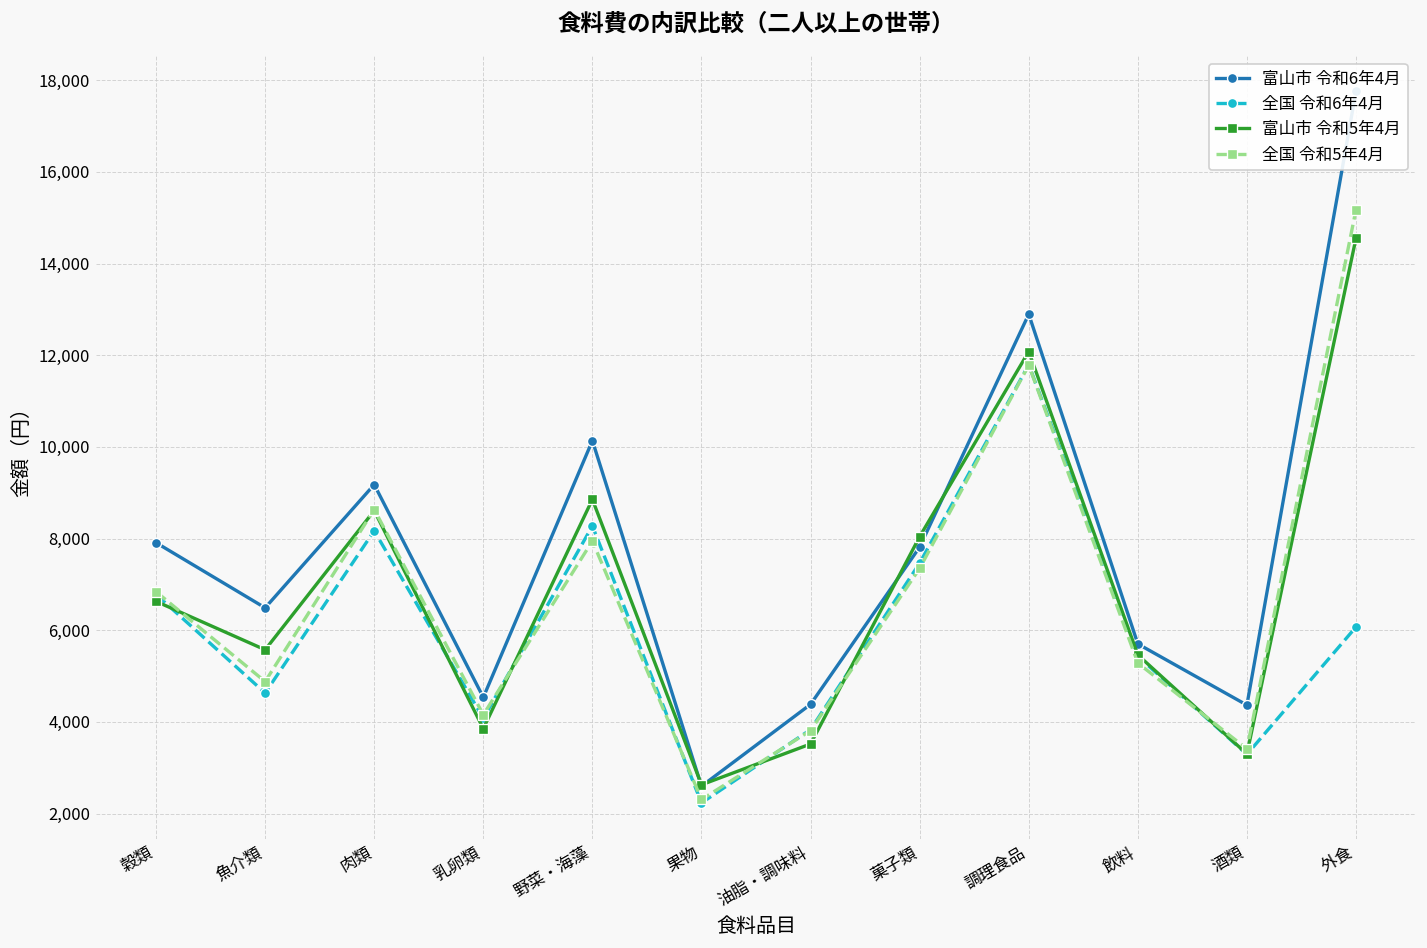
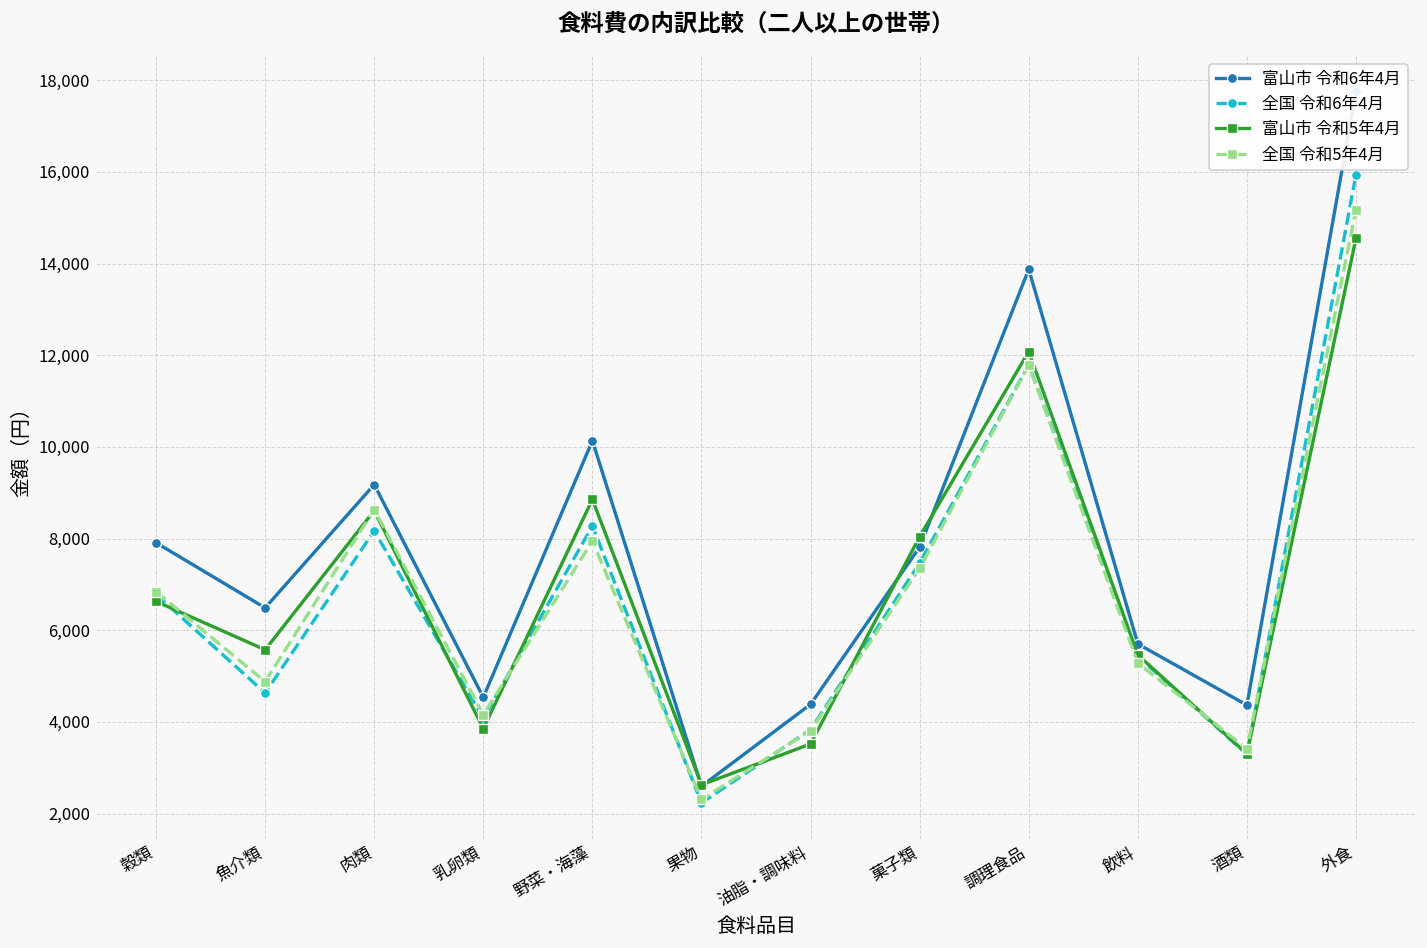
  {
    "富山市 令和6年4月": {
      "穀類": "7,900",
      "魚介類": "6,500",
      "肉類": "9,200",
      "乳卵類": "4,500",
      "野菜・海藻": "10,100",
      "油脂・調味料": "4,400",
      "菓子類": "7,800",
-     "調理食品": "12,900",
+     "調理食品": "13,900",
      "飲料": "5,700",
      "酒類": "4,400"
    },
    "全国 令和6年4月": {
      "魚介類": "4,600",
      "肉類": "8,200",
      "乳卵類": "4,100",
      "野菜・海藻": "8,300",
      "果物": "2,200",
      "菓子類": "7,500",
-     "外食": "6,100"
+     "外食": "15,900"
    },
    "富山市 令和5年4月": {
      "穀類": "6,600",
      "魚介類": "5,600",
      "乳卵類": "3,900",
      "野菜・海藻": "8,900",
      "油脂・調味料": "3,500",
      "菓子類": "8,000",
      "調理食品": "12,100",
      "外食": "14,600"
    },
    "全国 令和5年4月": {
      "魚介類": "4,900",
      "乳卵類": "4,200",
      "野菜・海藻": "7,900",
      "果物": "2,300",
      "菓子類": "7,400",
      "飲料": "5,300",
      "酒類": "3,400",
      "外食": "15,200"
    }
  }
